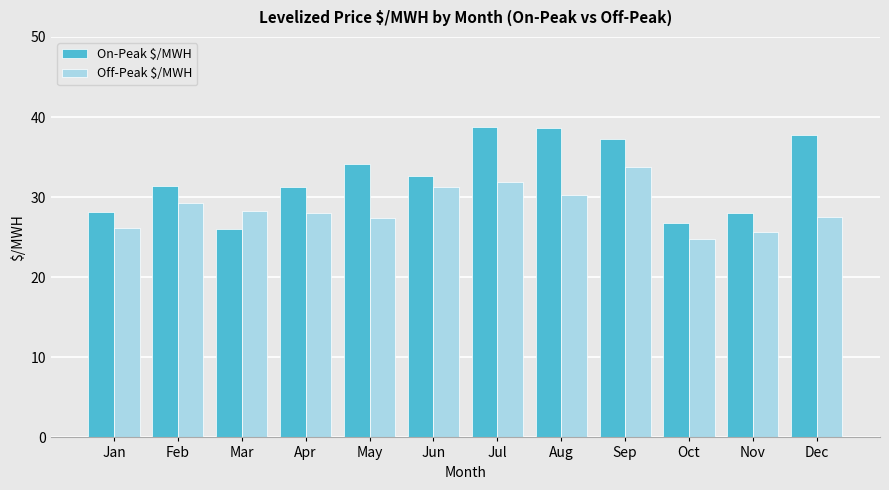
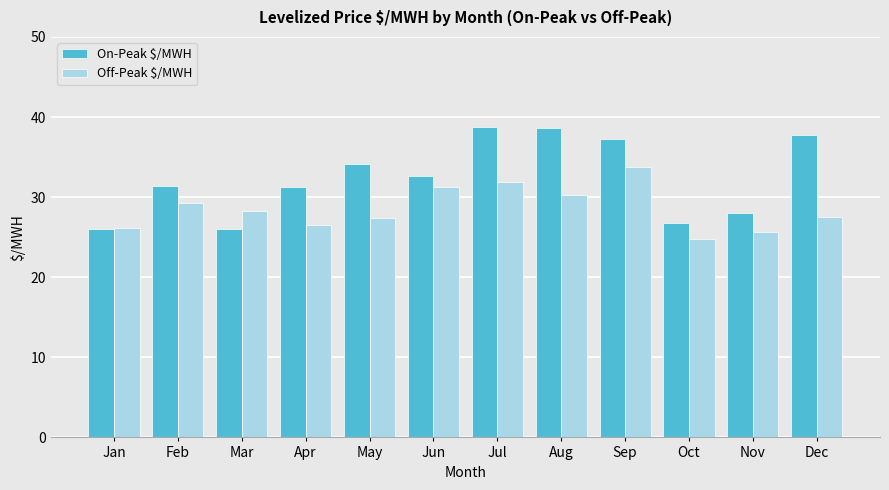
  {
    "On-Peak $/MWH": {
-     "Jan": 28,
+     "Jan": 26,
      "Feb": 31,
      "Mar": 26,
      "Apr": 31,
      "May": 34,
      "Jun": 33,
      "Jul": 39,
      "Aug": 39,
      "Sep": 37,
      "Oct": 27,
      "Nov": 28,
      "Dec": 38
    },
    "Off-Peak $/MWH": {
      "Jan": 26,
      "Feb": 29,
      "Mar": 28,
-     "Apr": 28,
+     "Apr": 27,
      "May": 27,
      "Jun": 31,
      "Jul": 32,
      "Aug": 30,
      "Sep": 34,
      "Oct": 25,
      "Nov": 26,
      "Dec": 28
    }
  }
